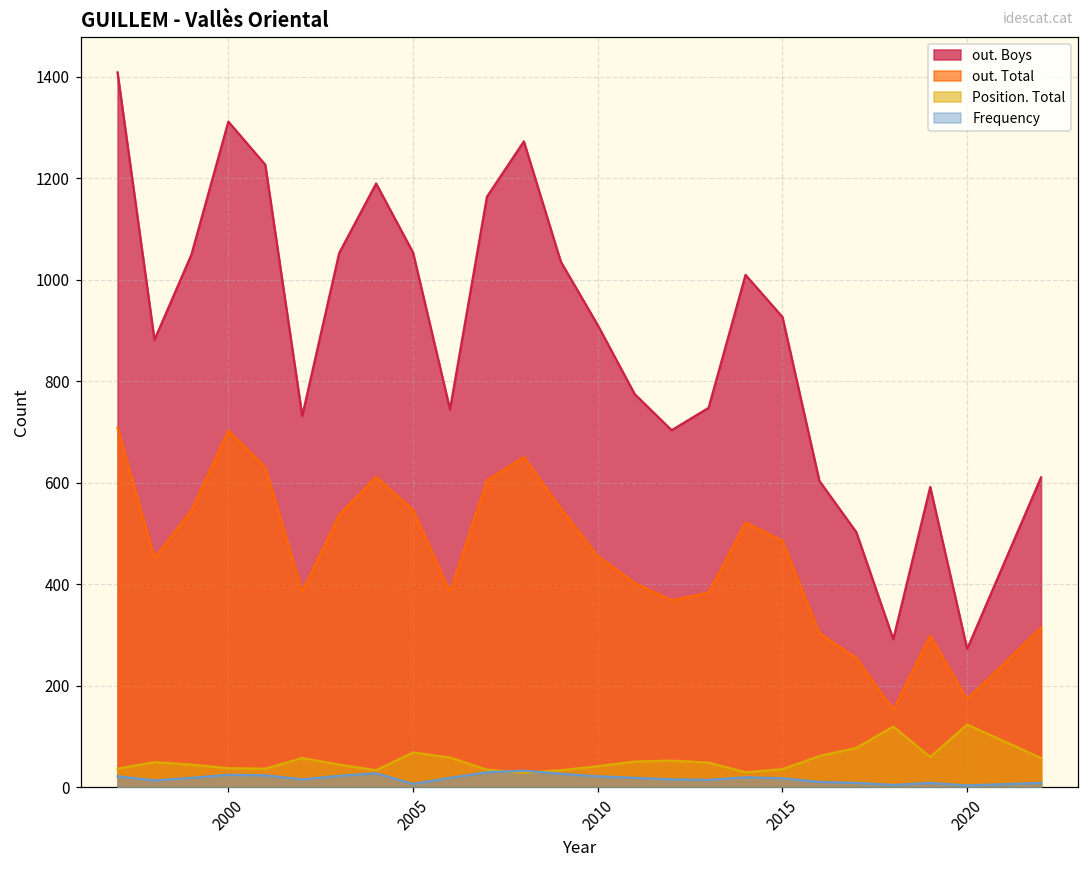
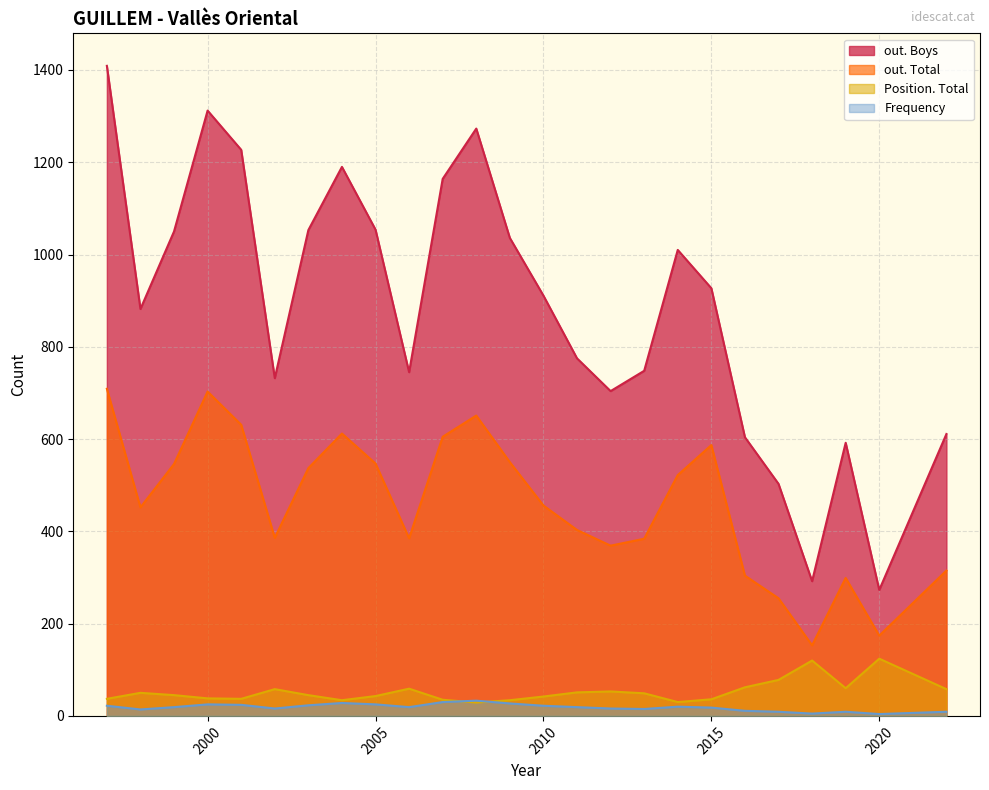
  {
    "out. Boys": {
      "2000": 1310,
      "2005": 1050,
      "2010": 910,
      "2015": 930,
      "2020": 270
    },
    "out. Total": {
      "2000": 700,
      "2005": 550,
      "2010": 460,
-     "2015": 490,
+     "2015": 590,
      "2020": 170
    },
    "Position. Total": {
      "2000": 40,
-     "2005": 70,
+     "2005": 40,
      "2010": 40,
      "2015": 40,
      "2020": 120
    },
    "Frequency": {
      "2000": 30,
-     "2005": 10,
+     "2005": 30,
      "2010": 20,
      "2015": 20,
      "2020": 0
    }
  }
